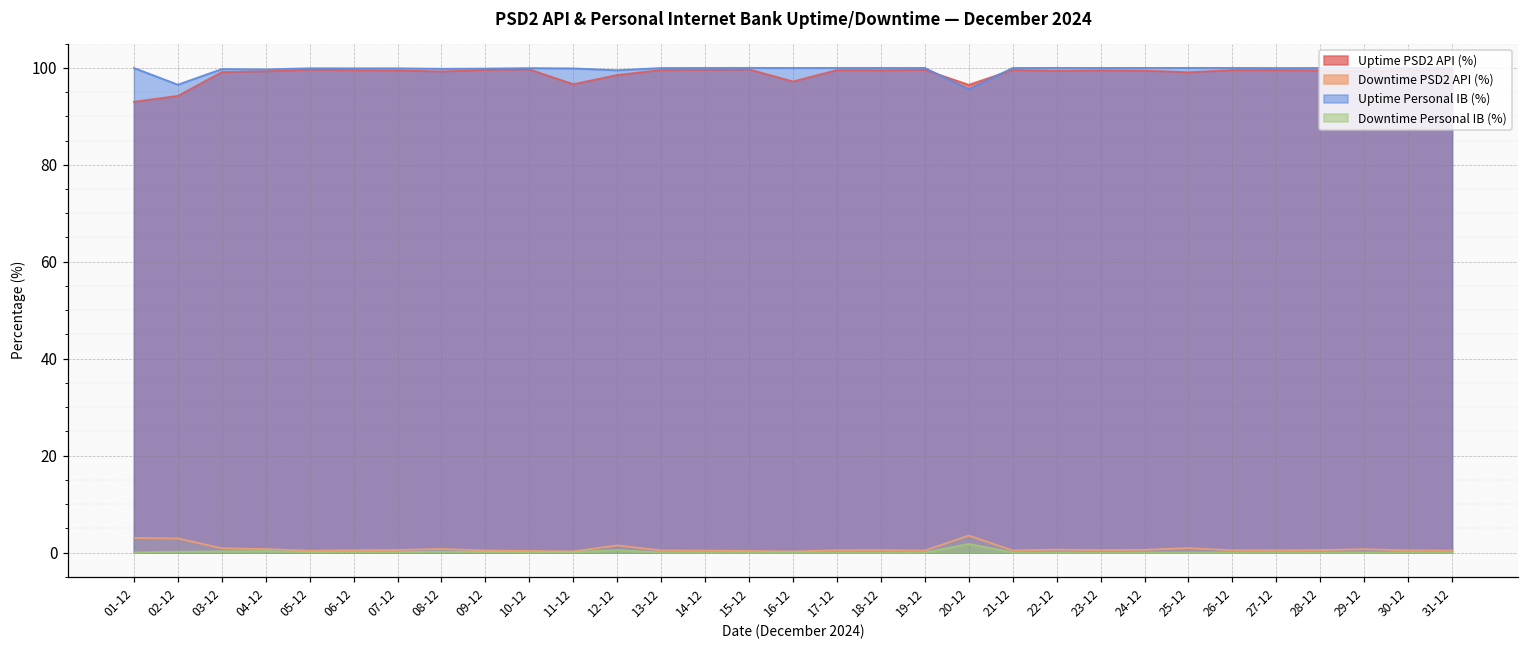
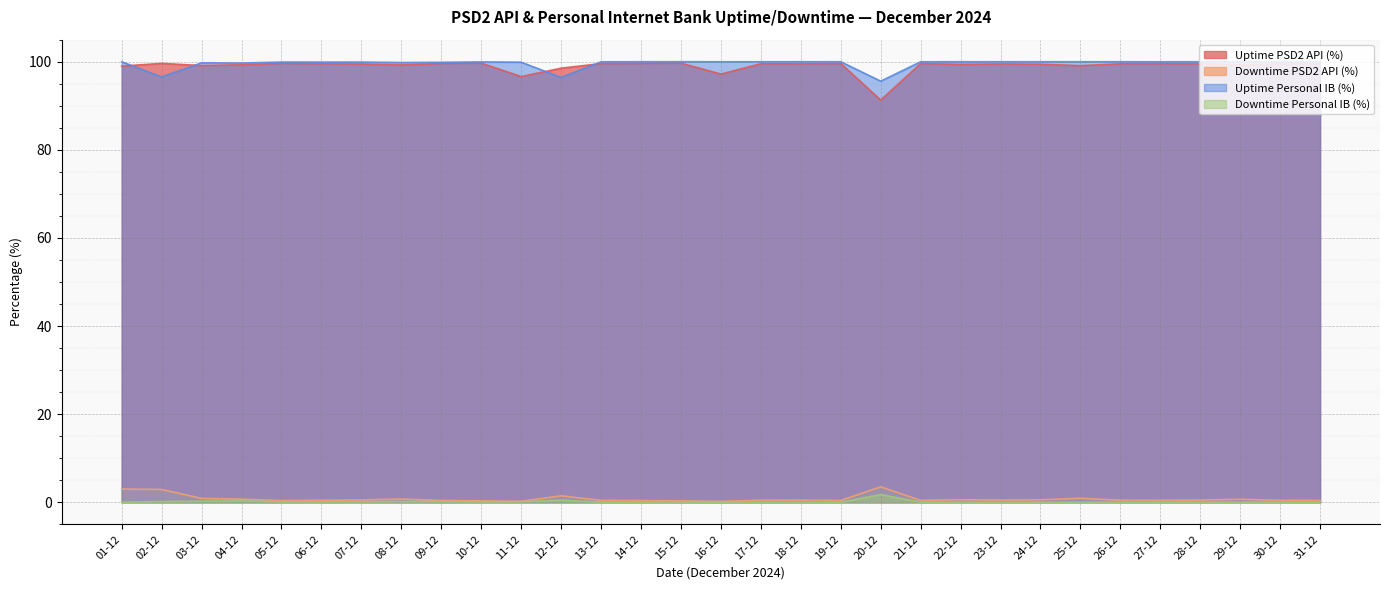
  {
    "Uptime PSD2 API (%)": {
-     "01-12": 93,
-     "02-12": 94,
+     "01-12": 99,
+     "02-12": 100,
      "03-12": 99,
      "11-12": 97,
      "12-12": 99,
      "16-12": 97,
-     "20-12": 97,
+     "20-12": 91,
      "22-12": 99,
      "25-12": 99
    },
    "Downtime PSD2 API (%)": {
      "01-12": 3,
      "02-12": 3,
      "03-12": 1,
      "12-12": 1,
      "20-12": 4,
      "25-12": 1,
      "29-12": 1
    },
    "Uptime Personal IB (%)": {
      "01-12": 100,
      "02-12": 97,
      "03-12": 100,
      "11-12": 100,
-     "12-12": 100,
+     "12-12": 96,
      "16-12": 100,
      "20-12": 96,
      "22-12": 100,
      "25-12": 100
    },
    "Downtime Personal IB (%)": {
      "01-12": 0,
      "02-12": 0,
      "03-12": 0,
      "12-12": 0,
      "20-12": 2,
      "25-12": 0,
      "29-12": 0
    }
  }
